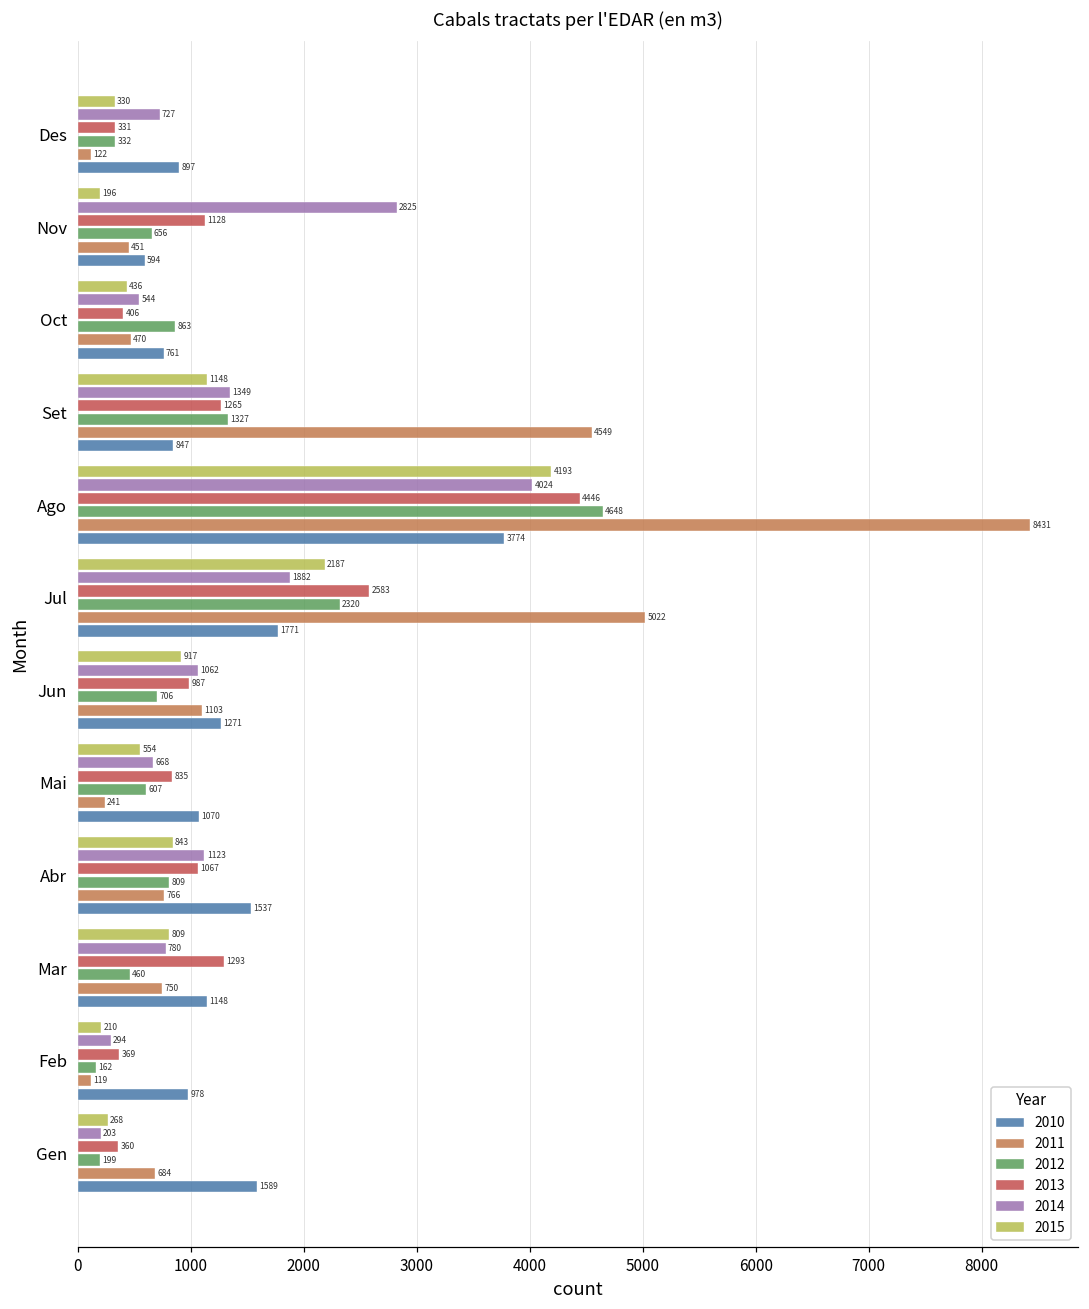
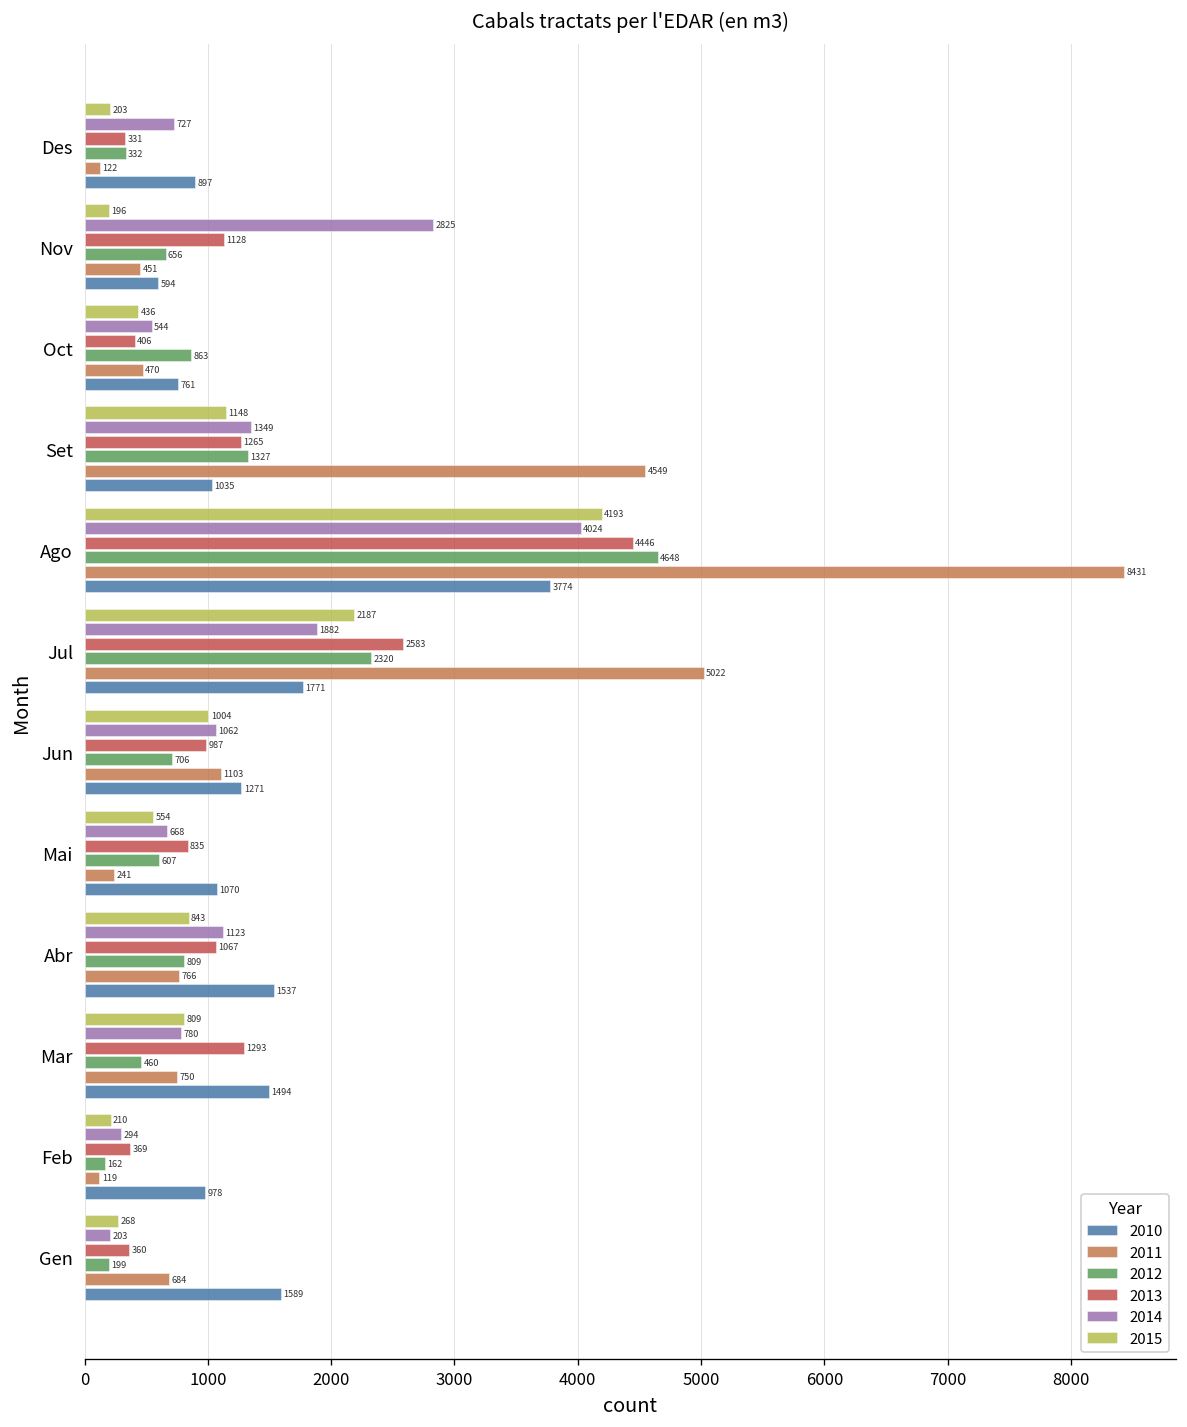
  {
    "2010": {
      "Des": 897,
      "Nov": 594,
      "Oct": 761,
-     "Set": 847,
+     "Set": 1035,
      "Ago": 3774,
      "Jul": 1771,
      "Jun": 1271,
      "Mai": 1070,
      "Abr": 1537,
-     "Mar": 1148,
+     "Mar": 1494,
      "Feb": 978,
      "Gen": 1589
    },
    "2012": {
      "Des": 332,
      "Nov": 656,
      "Oct": 863,
      "Set": 1327,
      "Ago": 4648,
      "Jul": 2320,
      "Jun": 706,
      "Mai": 607,
      "Abr": 809,
      "Mar": 460,
      "Feb": 162,
      "Gen": 199
    },
    "2014": {
      "Des": 727,
      "Nov": 2825,
      "Oct": 544,
      "Set": 1349,
      "Ago": 4024,
      "Jul": 1882,
      "Jun": 1062,
      "Mai": 668,
      "Abr": 1123,
      "Mar": 780,
      "Feb": 294,
      "Gen": 203
    },
    "2015": {
-     "Des": 330,
+     "Des": 203,
      "Nov": 196,
      "Oct": 436,
      "Set": 1148,
      "Ago": 4193,
      "Jul": 2187,
-     "Jun": 917,
+     "Jun": 1004,
      "Mai": 554,
      "Abr": 843,
      "Mar": 809,
      "Feb": 210,
      "Gen": 268
    }
  }
